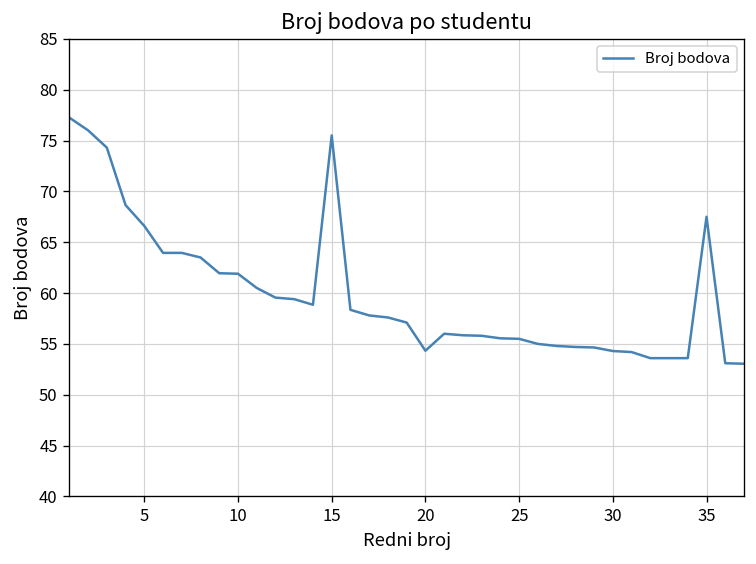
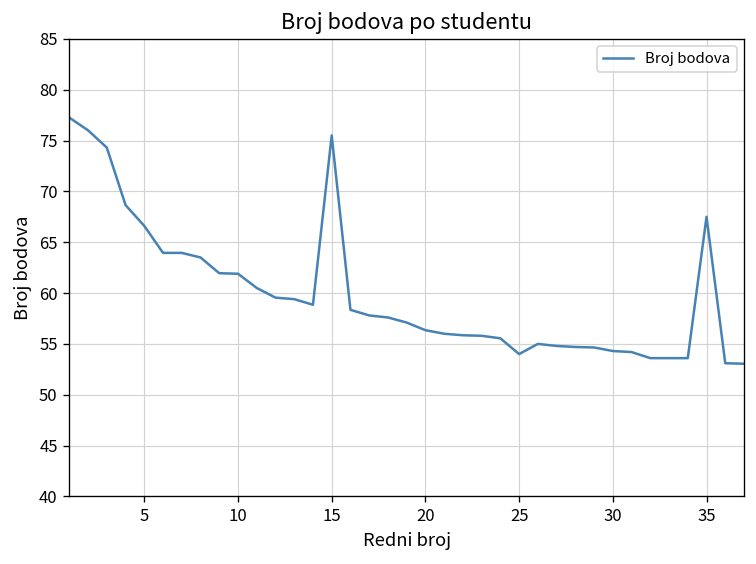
  {
    "5": 67,
    "10": 62,
    "15": 76,
-   "20": 54,
-   "25": 56,
+   "20": 56,
+   "25": 54,
    "30": 54,
    "35": 68
  }
